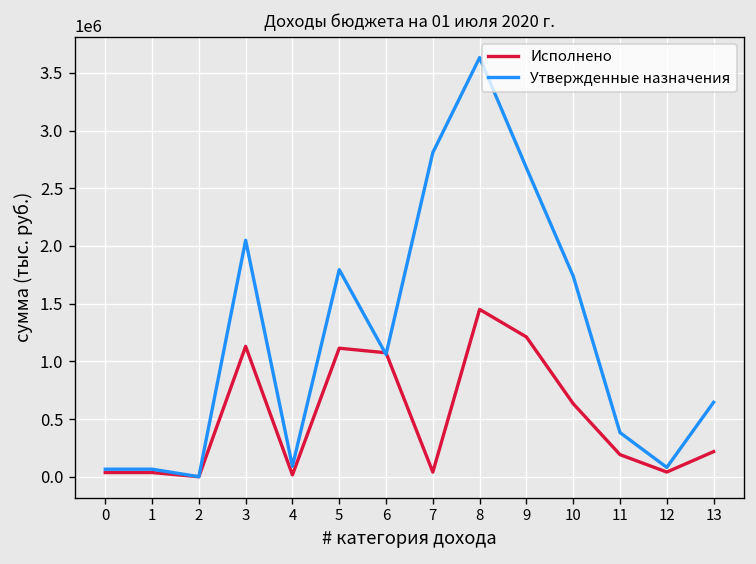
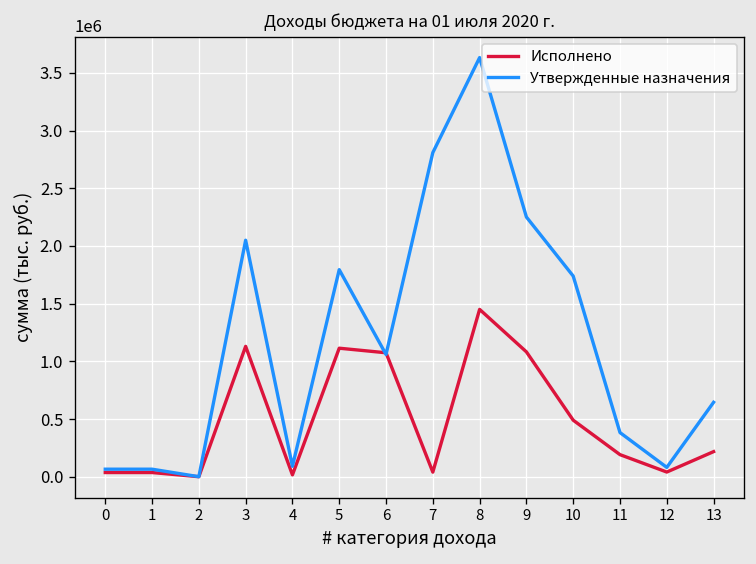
  {
    "Исполнено": {
      "0": 0,
      "1": 0,
      "3": 1100000,
      "4": 0,
      "5": 1100000,
      "7": 0,
      "8": 1500000,
-     "9": 1200000,
-     "10": 600000,
+     "9": 1100000,
+     "10": 500000,
      "11": 200000,
      "12": 0,
      "13": 200000
    },
    "Утвержденные назначения": {
      "0": 100000,
      "1": 100000,
      "3": 2000000,
      "4": 100000,
      "5": 1800000,
      "7": 2800000,
      "8": 3600000,
-     "9": 2700000,
+     "9": 2300000,
      "10": 1700000,
      "11": 400000,
      "12": 100000,
      "13": 600000
    }
  }
